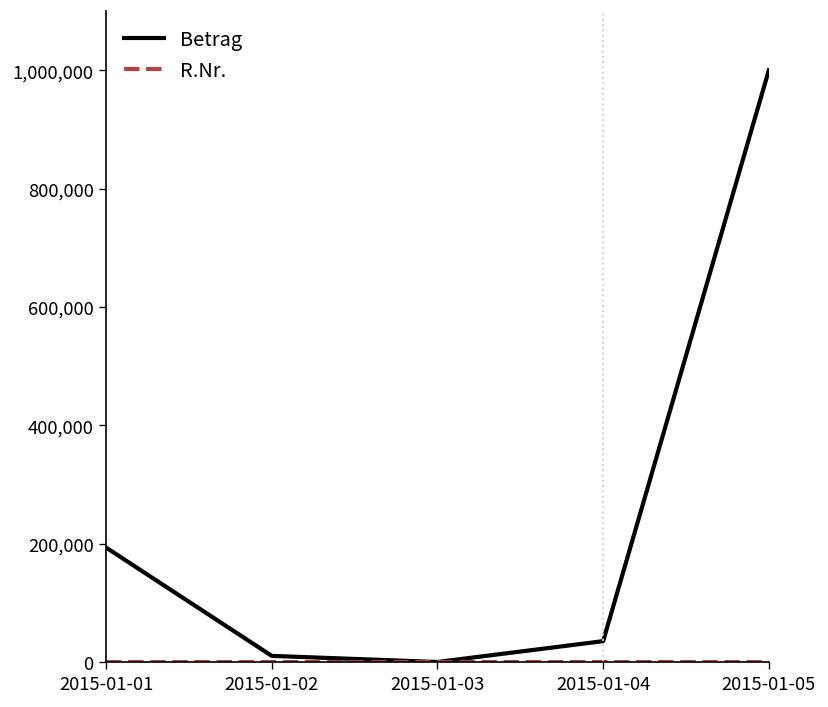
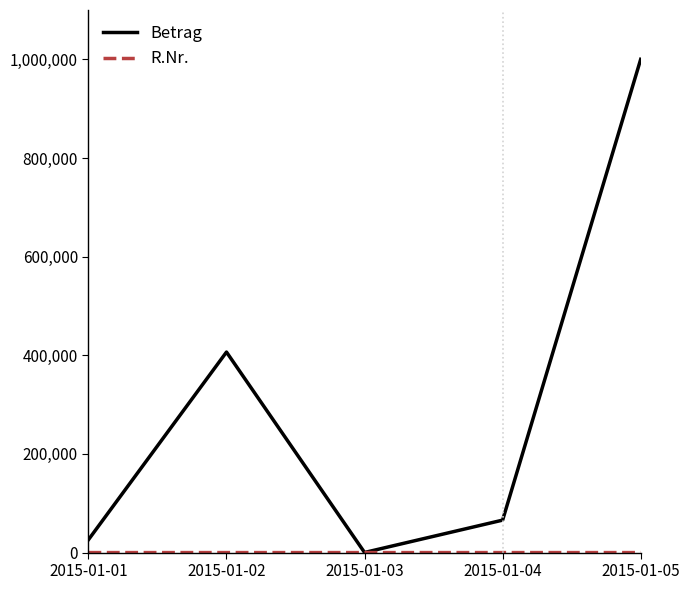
  {
    "Betrag": {
-     "2015-01-01": "190,000",
-     "2015-01-02": "10,000",
-     "2015-01-04": "40,000",
+     "2015-01-01": "30,000",
+     "2015-01-02": "410,000",
+     "2015-01-04": "70,000",
      "2015-01-05": "1,000,000"
    },
    "R.Nr.": {
      "2015-01-01": "0",
      "2015-01-02": "0",
      "2015-01-04": "0",
      "2015-01-05": "0"
    }
  }
